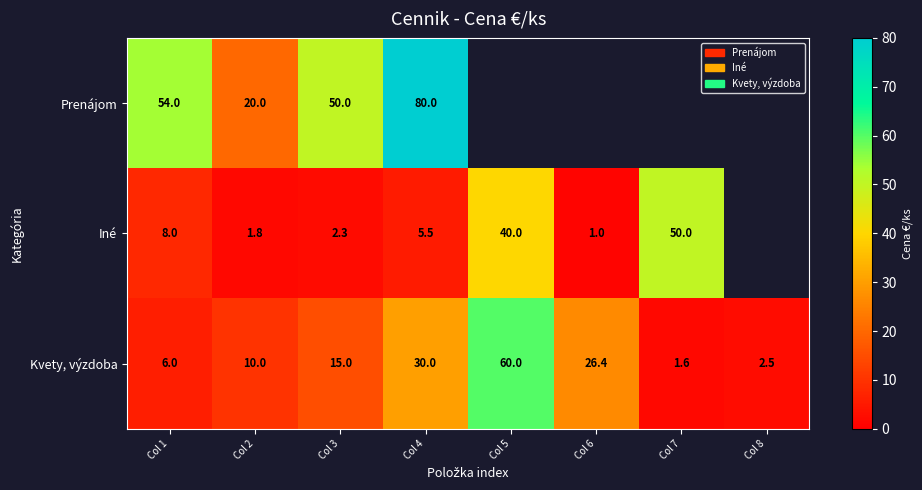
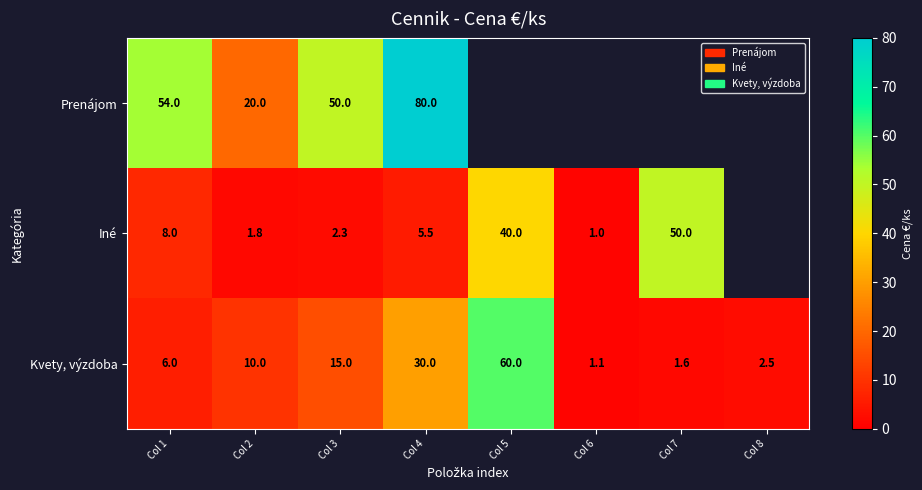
  {
    "Prenájom": {
      "Col 1": 54.0,
      "Col 2": 20.0,
      "Col 3": 50.0,
      "Col 4": 80.0
    },
    "Iné": {
      "Col 1": 8.0,
      "Col 2": 1.8,
      "Col 3": 2.3,
      "Col 4": 5.5,
      "Col 5": 40.0,
      "Col 6": 1.0,
      "Col 7": 50.0
    },
    "Kvety, výzdoba": {
      "Col 1": 6.0,
      "Col 2": 10.0,
      "Col 3": 15.0,
      "Col 4": 30.0,
      "Col 5": 60.0,
-     "Col 6": 26.4,
+     "Col 6": 1.1,
      "Col 7": 1.6,
      "Col 8": 2.5
    }
  }
